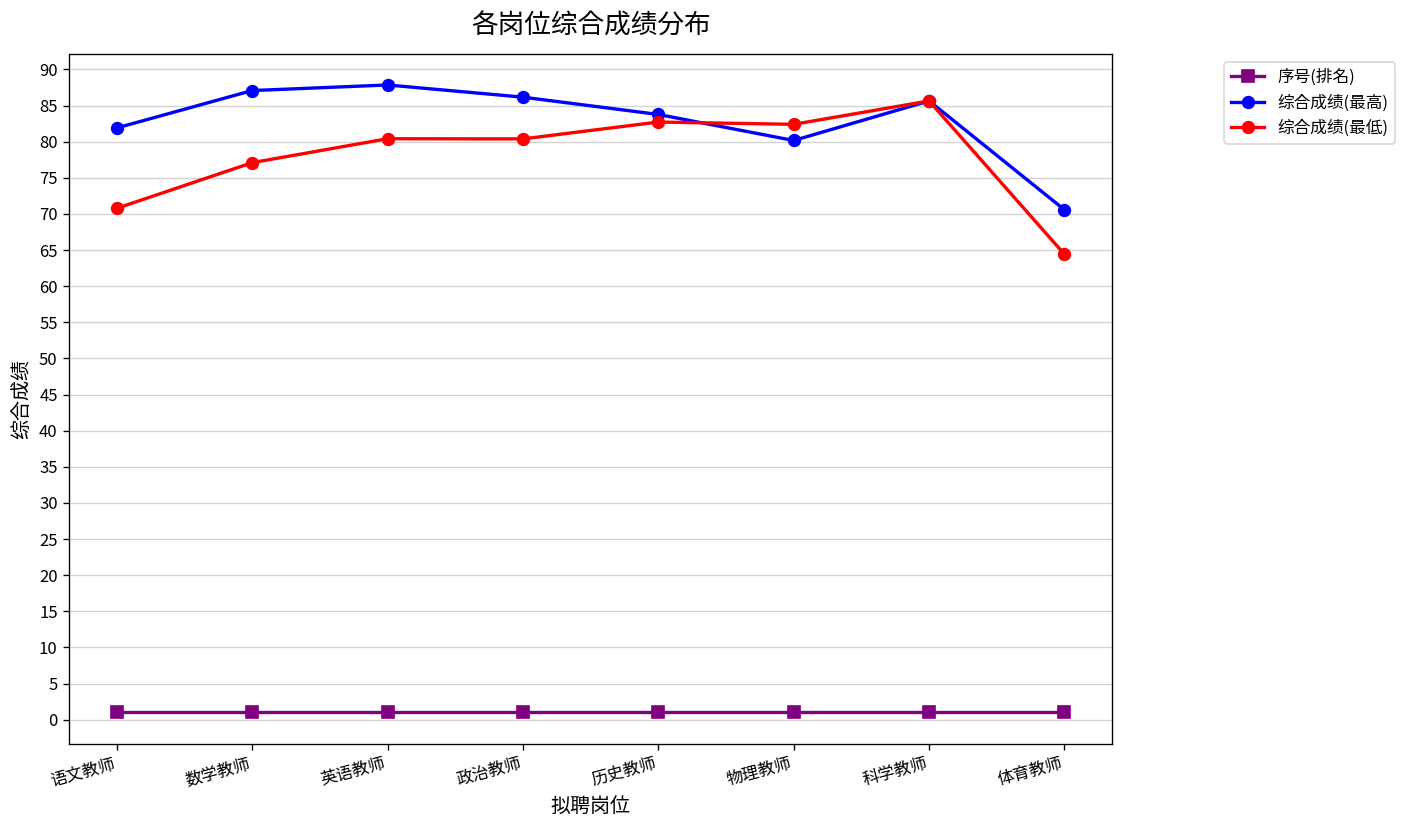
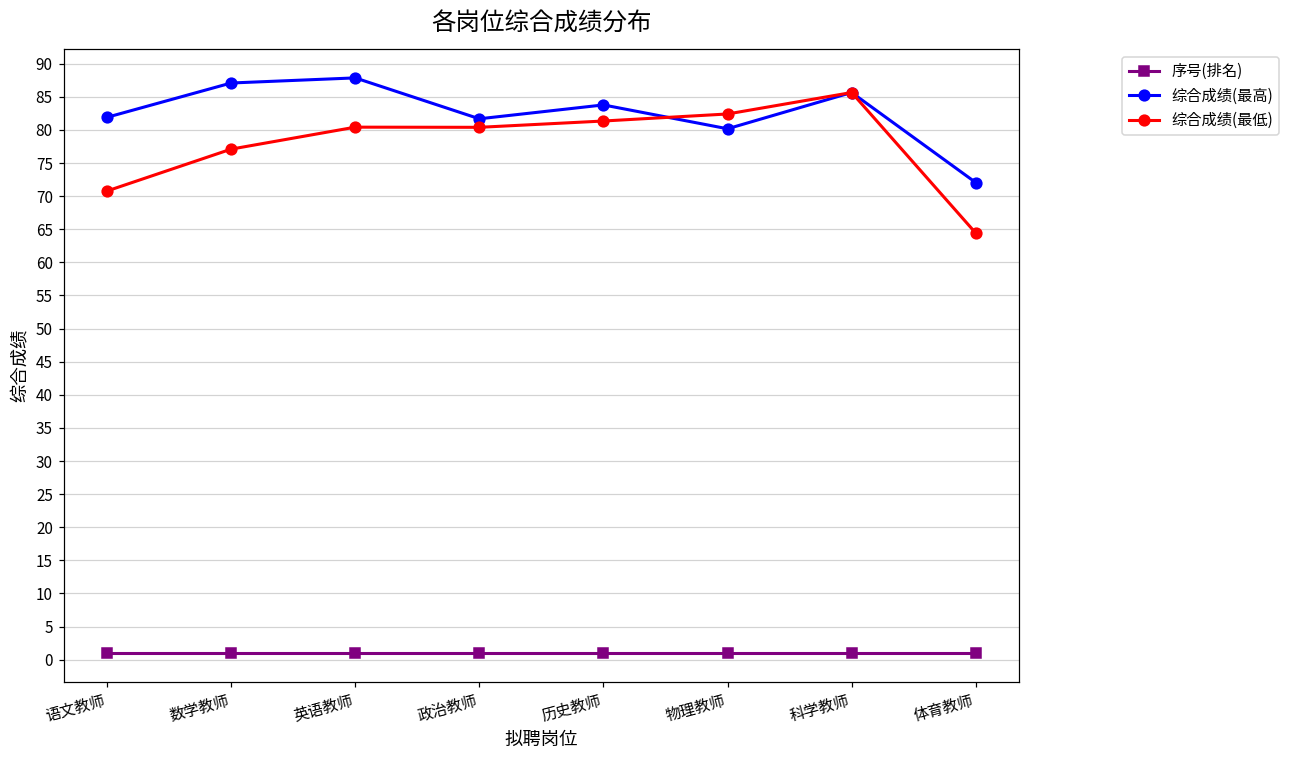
  {
    "序号(排名)": {
      "语文教师": 1,
      "数学教师": 1,
      "英语教师": 1,
      "政治教师": 1,
      "历史教师": 1,
      "物理教师": 1,
      "科学教师": 1,
      "体育教师": 1
    },
    "综合成绩(最高)": {
      "语文教师": 82,
      "数学教师": 87,
      "英语教师": 88,
-     "政治教师": 86,
+     "政治教师": 82,
      "历史教师": 84,
      "物理教师": 80,
-     "体育教师": 71
+     "体育教师": 72
    },
    "综合成绩(最低)": {
      "语文教师": 71,
      "数学教师": 77,
      "英语教师": 80,
      "政治教师": 80,
-     "历史教师": 83,
+     "历史教师": 81,
      "物理教师": 82,
      "体育教师": 64
    }
  }
